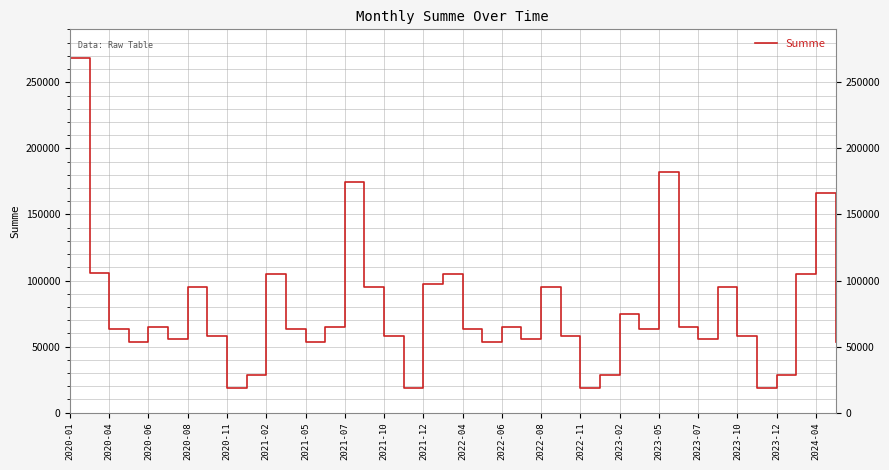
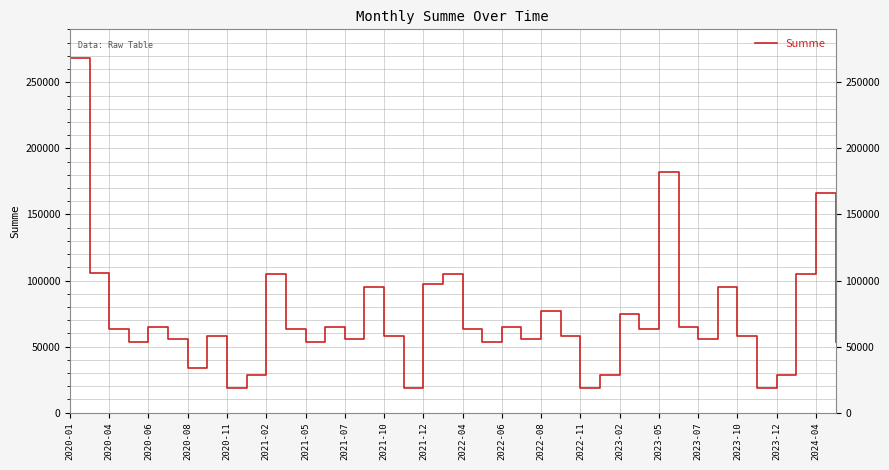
  {
    "2020-01": 269000,
    "2020-04": 63000,
    "2020-06": 64000,
-   "2020-08": 95000,
+   "2020-08": 34000,
    "2020-11": 19000,
    "2021-02": 105000,
    "2021-05": 54000,
-   "2021-07": 175000,
+   "2021-07": 56000,
    "2021-10": 58000,
    "2021-12": 97000,
    "2022-04": 63000,
    "2022-06": 64000,
-   "2022-08": 95000,
+   "2022-08": 77000,
    "2022-11": 19000,
    "2023-02": 75000,
    "2023-05": 182000,
    "2023-07": 56000,
    "2023-10": 58000,
    "2023-12": 28000,
    "2024-04": 166000
  }
